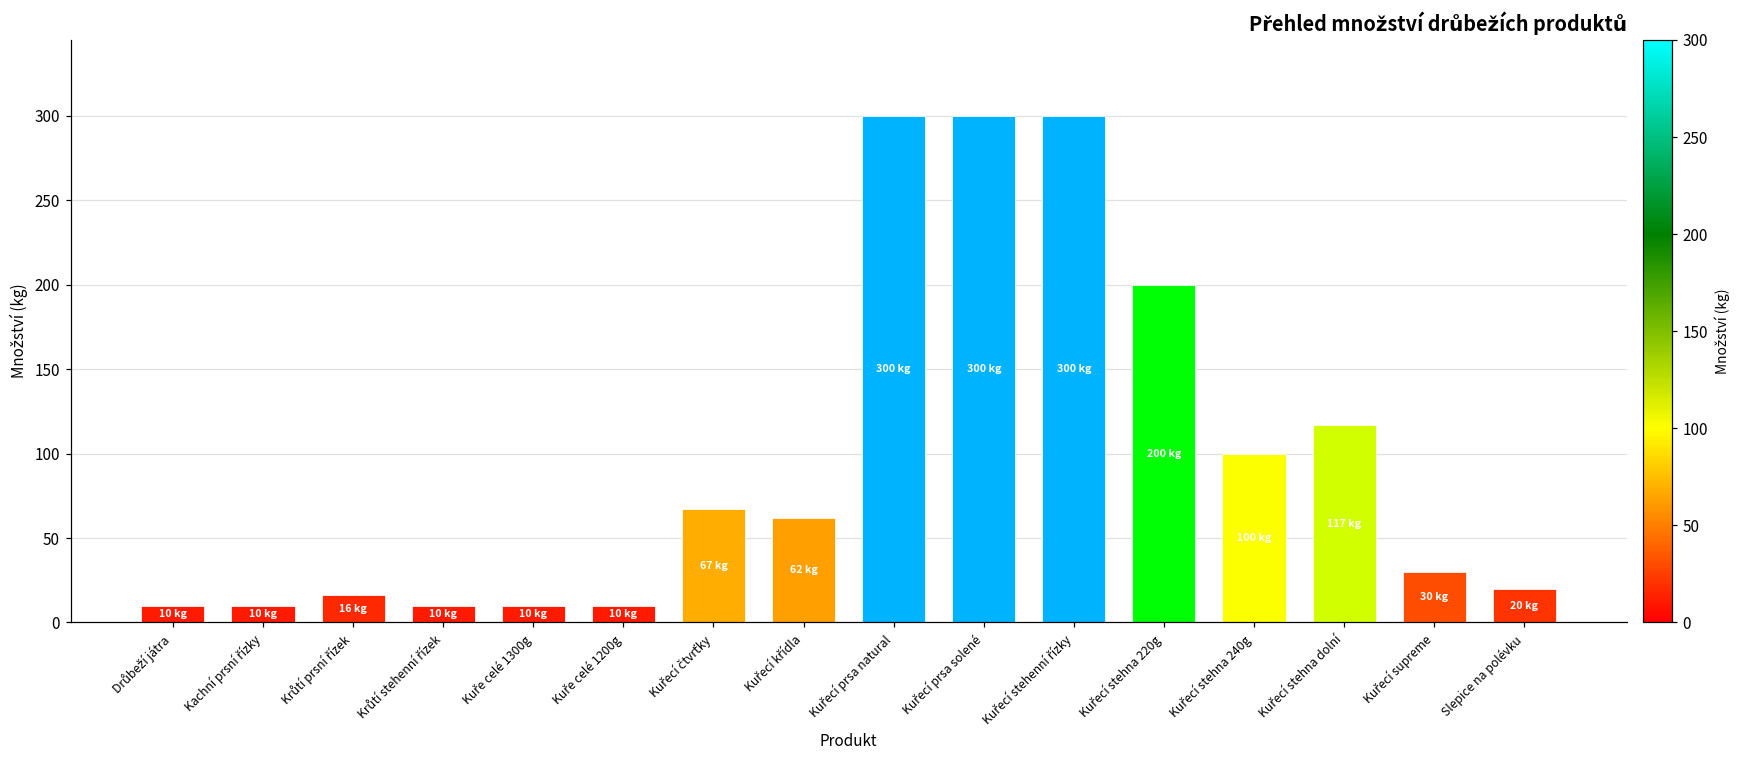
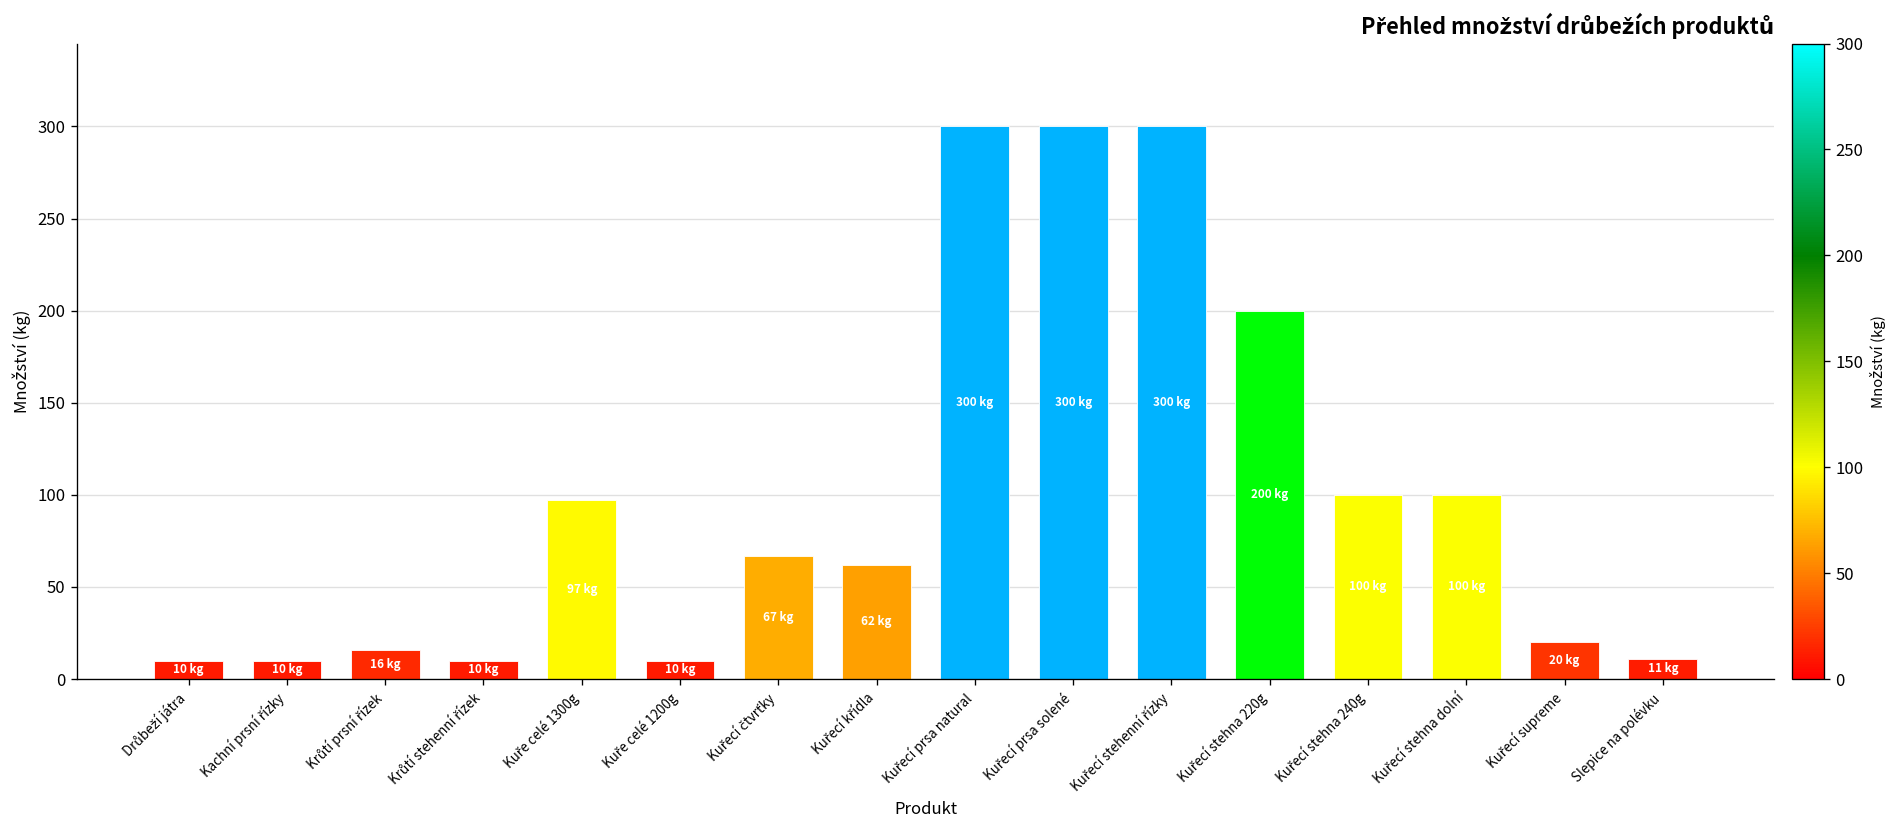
  {
    "Drůbeží játra": 10,
    "Kachní prsní řízky": 10,
    "Krůtí prsní řízek": 16,
    "Krůtí stehenní řízek": 10,
-   "Kuře celé 1300g": 10,
+   "Kuře celé 1300g": 97,
    "Kuře celé 1200g": 10,
    "Kuřecí čtvrťky": 67,
    "Kuřecí křídla": 62,
    "Kuřecí prsa natural": 300,
    "Kuřecí prsa solené": 300,
    "Kuřecí stehenní řízky": 300,
    "Kuřecí stehna 220g": 200,
    "Kuřecí stehna 240g": 100,
-   "Kuřecí stehna dolní": 117,
-   "Kuřecí supreme": 30,
-   "Slepice na polévku": 20
+   "Kuřecí stehna dolní": 100,
+   "Kuřecí supreme": 20,
+   "Slepice na polévku": 11
  }
